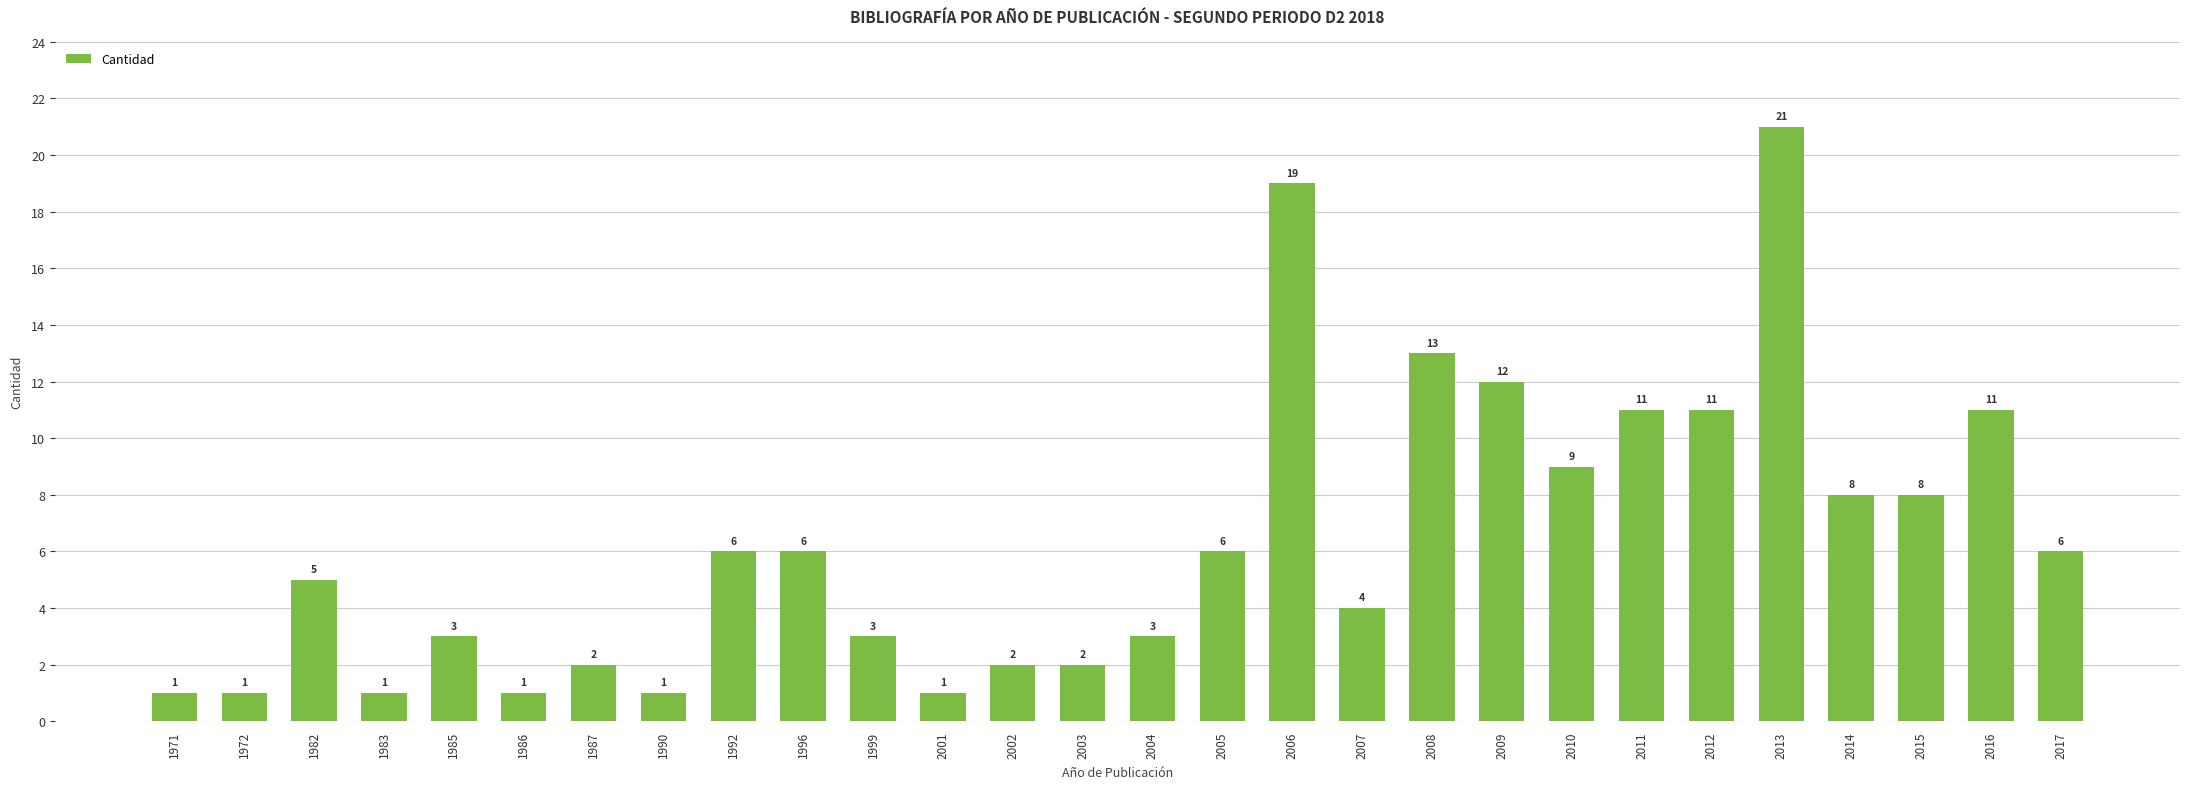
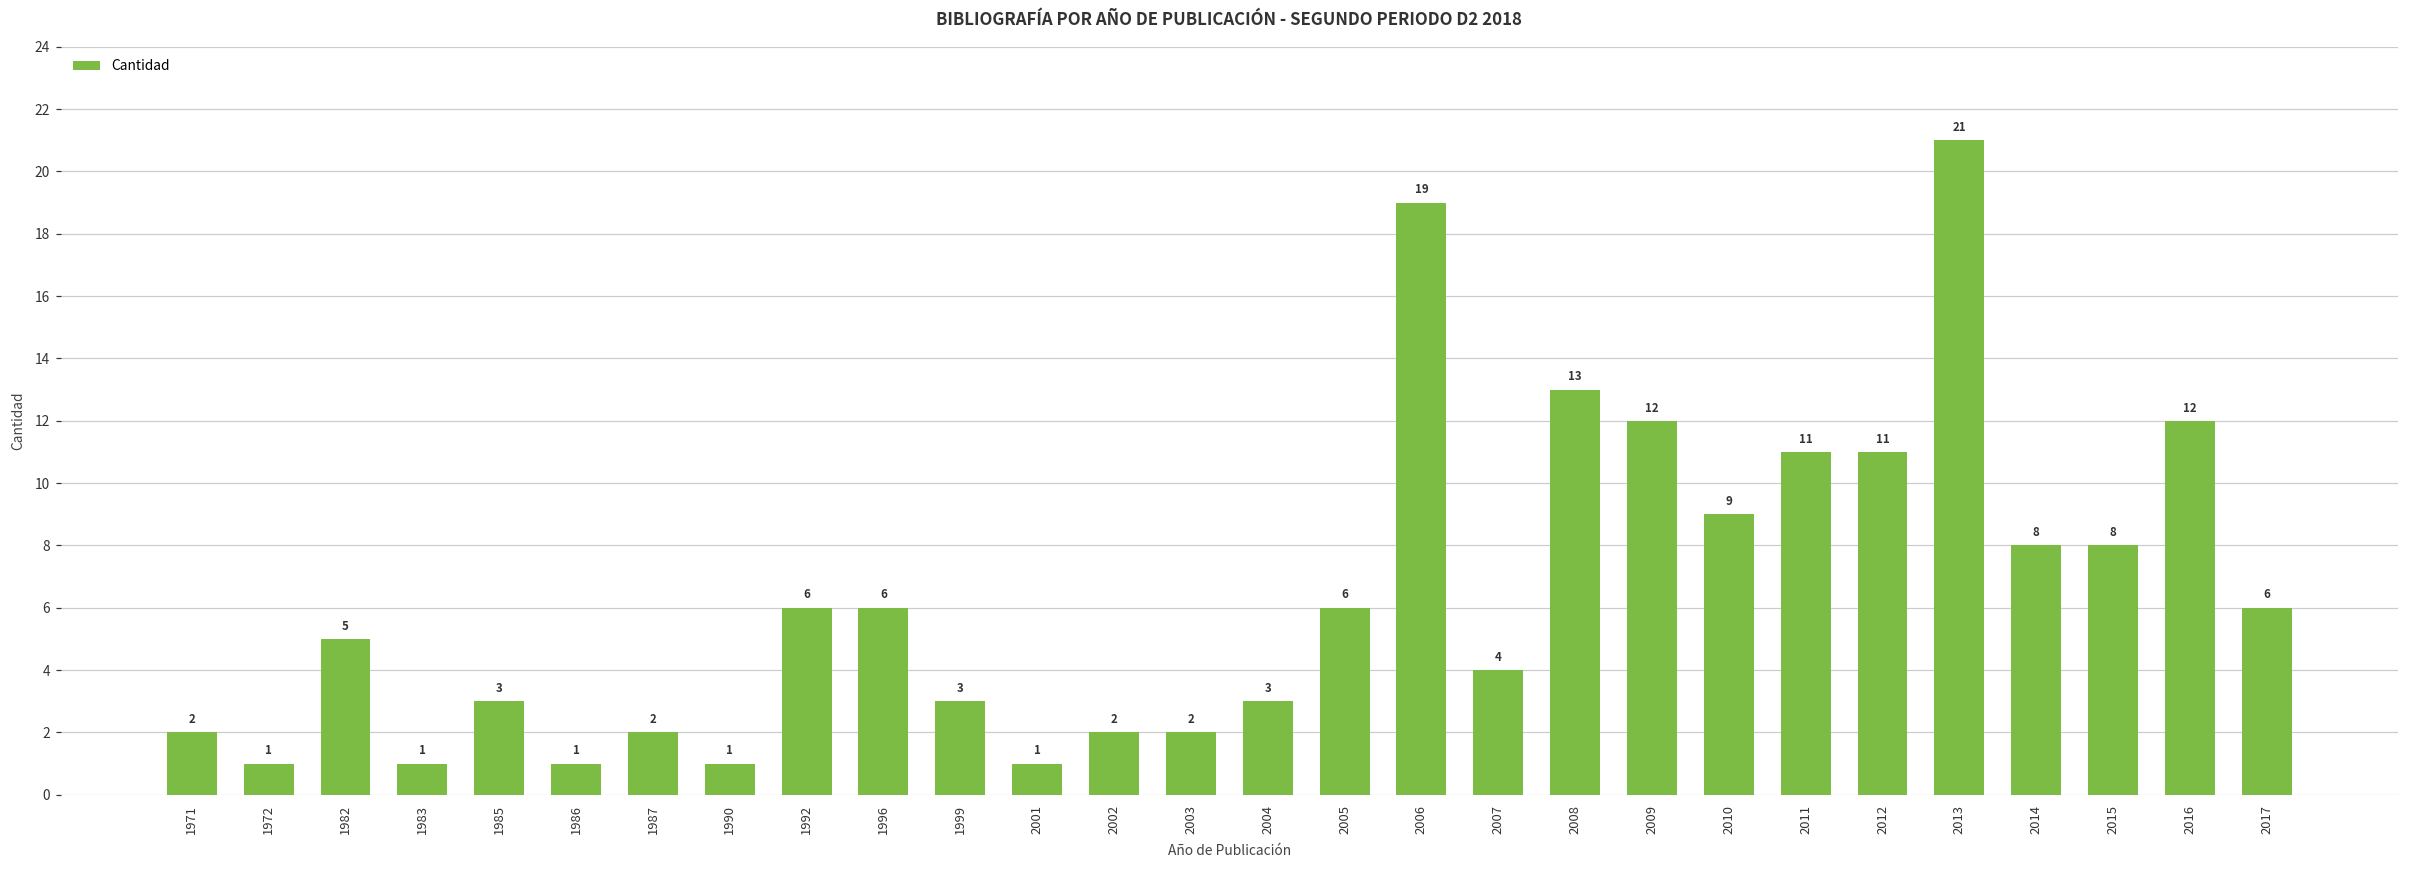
  {
-   "1971": 1,
+   "1971": 2,
    "1972": 1,
    "1982": 5,
    "1983": 1,
    "1985": 3,
    "1986": 1,
    "1987": 2,
    "1990": 1,
    "1992": 6,
    "1996": 6,
    "1999": 3,
    "2001": 1,
    "2002": 2,
    "2003": 2,
    "2004": 3,
    "2005": 6,
    "2006": 19,
    "2007": 4,
    "2008": 13,
    "2009": 12,
    "2010": 9,
    "2011": 11,
    "2012": 11,
    "2013": 21,
    "2014": 8,
    "2015": 8,
-   "2016": 11,
+   "2016": 12,
    "2017": 6
  }
